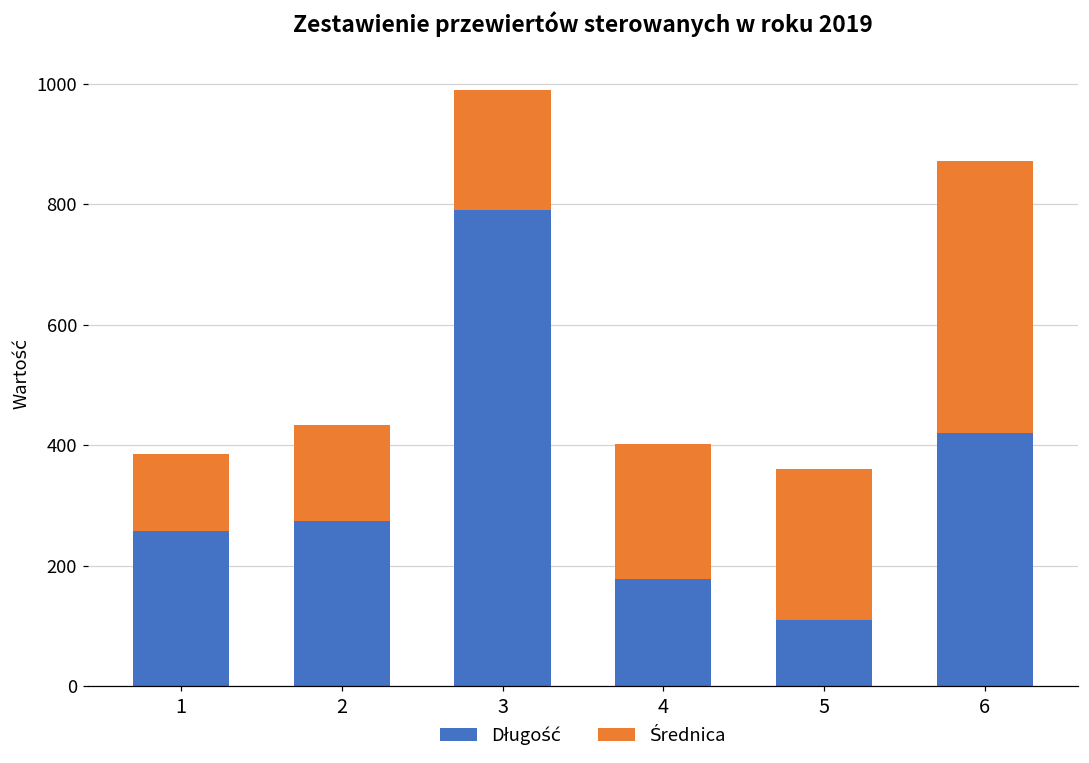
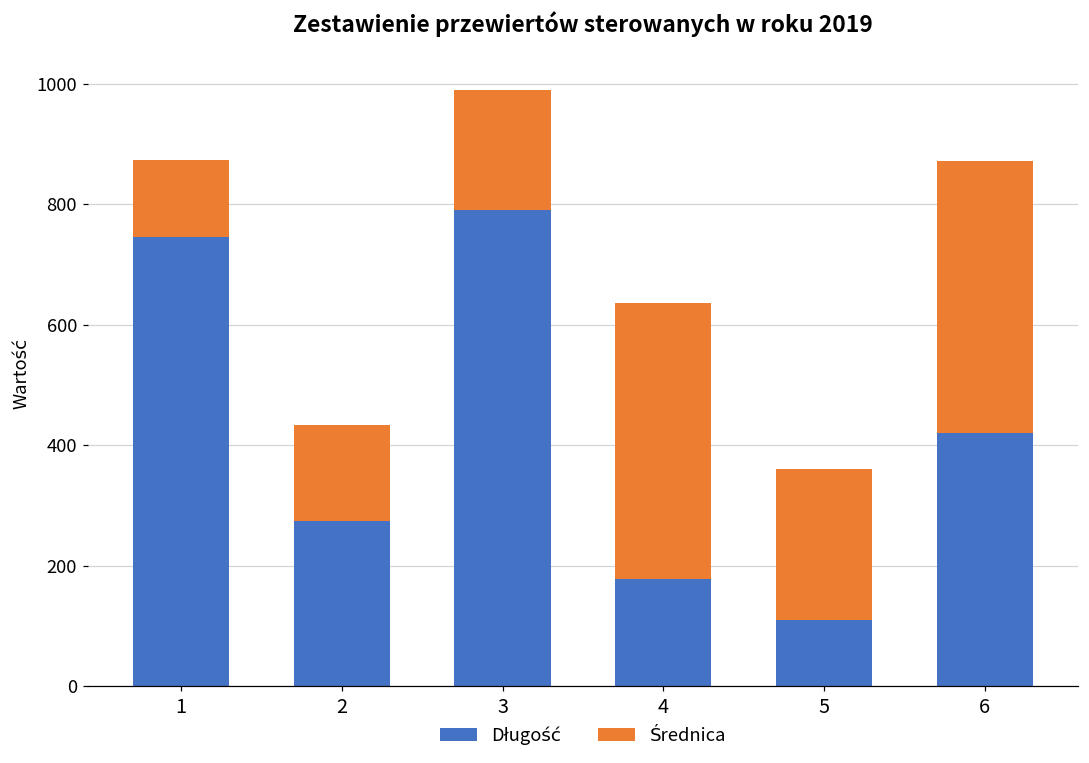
  {
    "Długość": {
-     "1": 260,
+     "1": 750,
      "2": 270,
      "3": 790,
      "4": 180,
      "5": 110,
      "6": 420
    },
    "Średnica": {
      "1": 130,
      "2": 160,
      "3": 200,
-     "4": 230,
+     "4": 460,
      "5": 250,
      "6": 450
    }
  }
